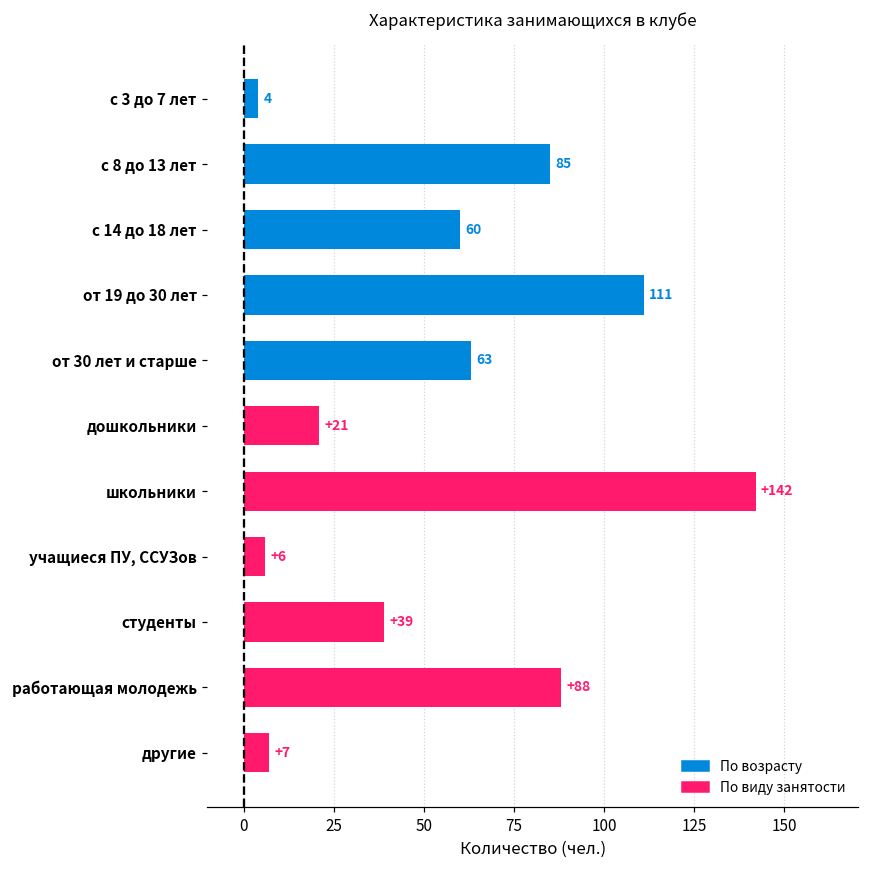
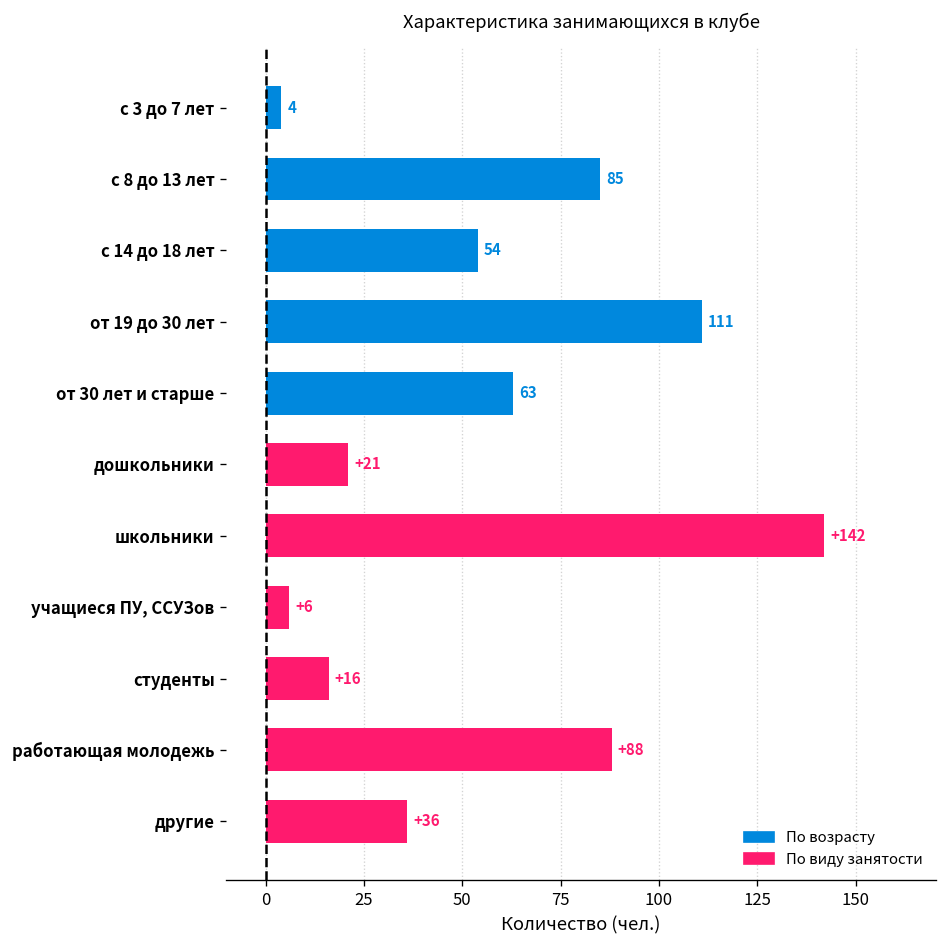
  {
    "с 3 до 7 лет": "4",
    "с 8 до 13 лет": "85",
-   "с 14 до 18 лет": "60",
+   "с 14 до 18 лет": "54",
    "от 19 до 30 лет": "111",
    "от 30 лет и старше": "63",
    "дошкольники": "+21",
    "школьники": "+142",
    "учащиеся ПУ, ССУЗов": "+6",
-   "студенты": "+39",
+   "студенты": "+16",
    "работающая молодежь": "+88",
-   "другие": "+7"
+   "другие": "+36"
  }
